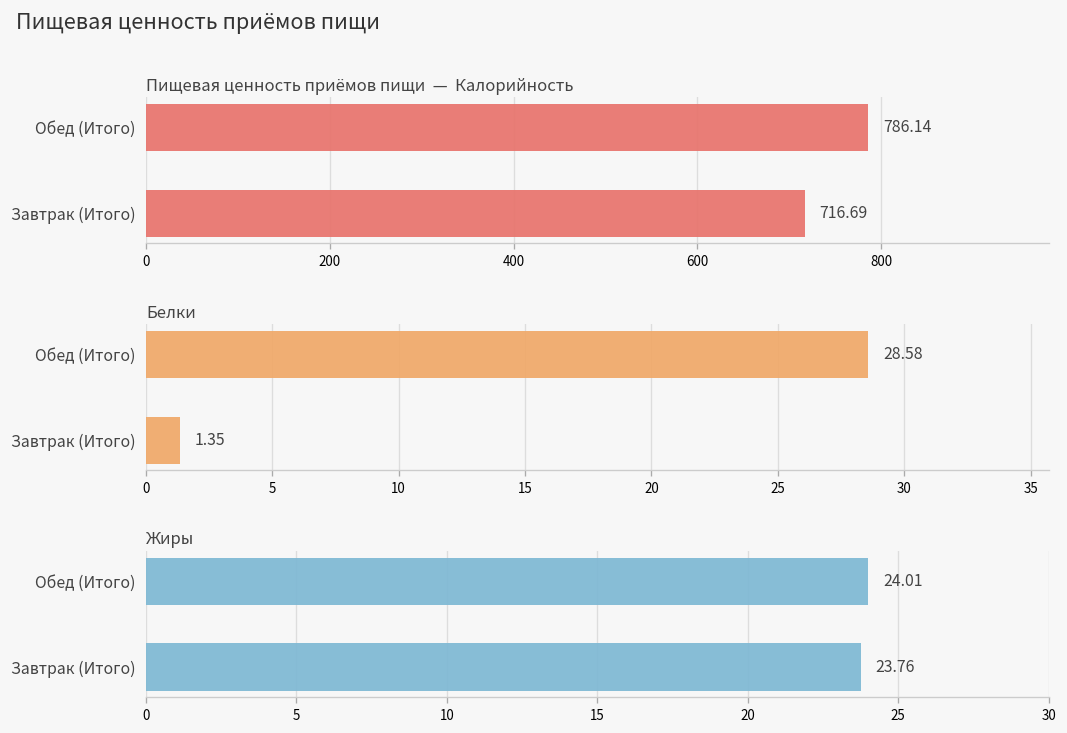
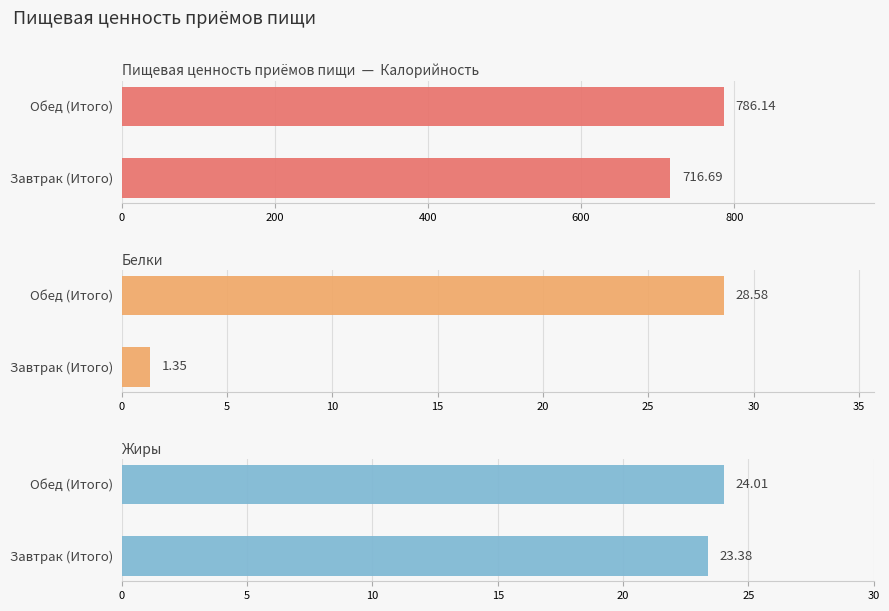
  {
    "Пищевая ценность приёмов пищи — Калорийность": {
      "Обед (Итого)": 786.14,
      "Завтрак (Итого)": 716.69
    },
    "Белки": {
      "Обед (Итого)": 28.58,
      "Завтрак (Итого)": 1.35
    },
    "Жиры": {
      "Обед (Итого)": 24.01,
-     "Завтрак (Итого)": 23.76
+     "Завтрак (Итого)": 23.38
    }
  }
